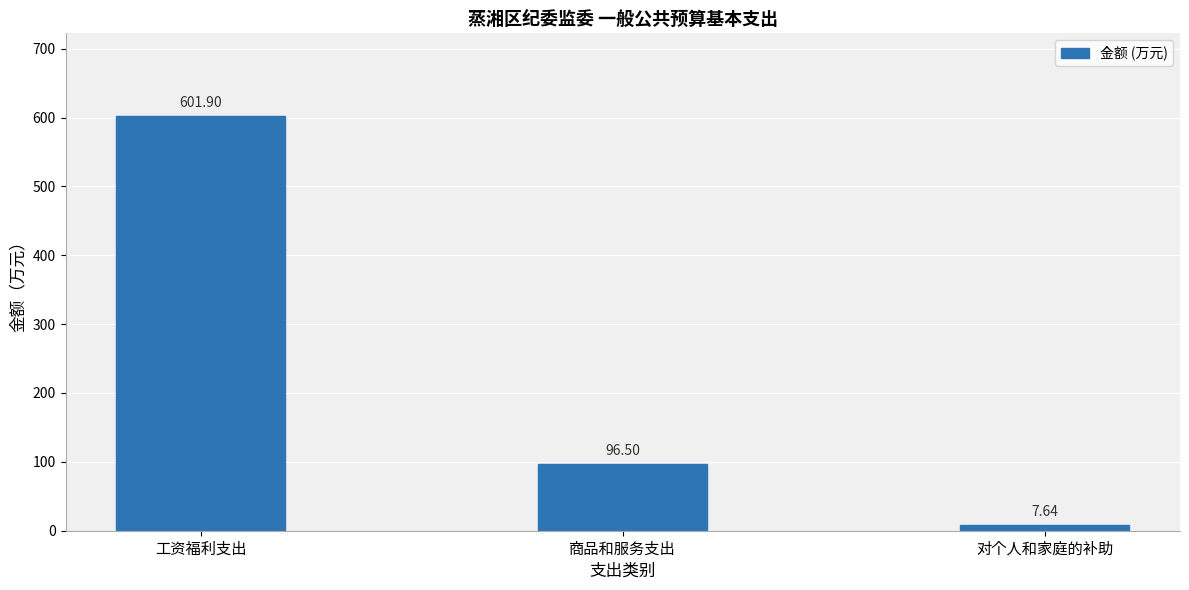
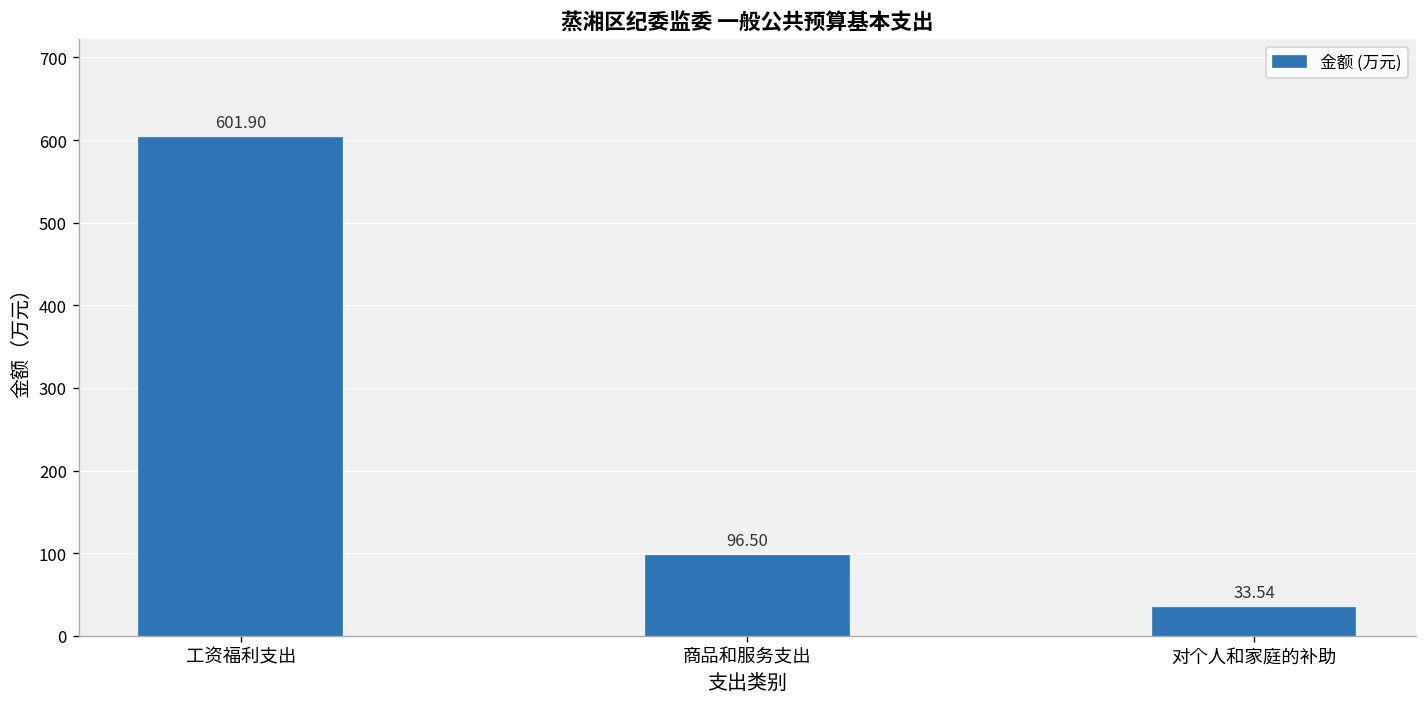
  {
    "工资福利支出": 601.90,
    "商品和服务支出": 96.50,
-   "对个人和家庭的补助": 7.64
+   "对个人和家庭的补助": 33.54
  }
